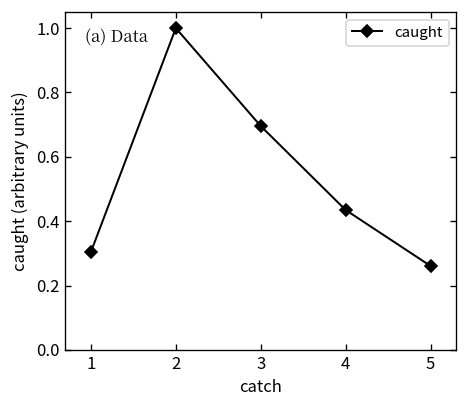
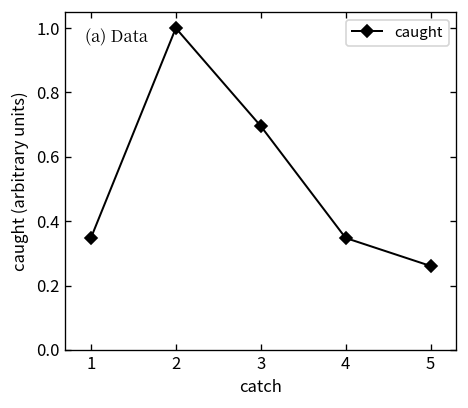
  {
-   "1": 0.30,
+   "1": 0.35,
    "2": 1.00,
    "3": 0.70,
-   "4": 0.43,
+   "4": 0.35,
    "5": 0.26
  }
